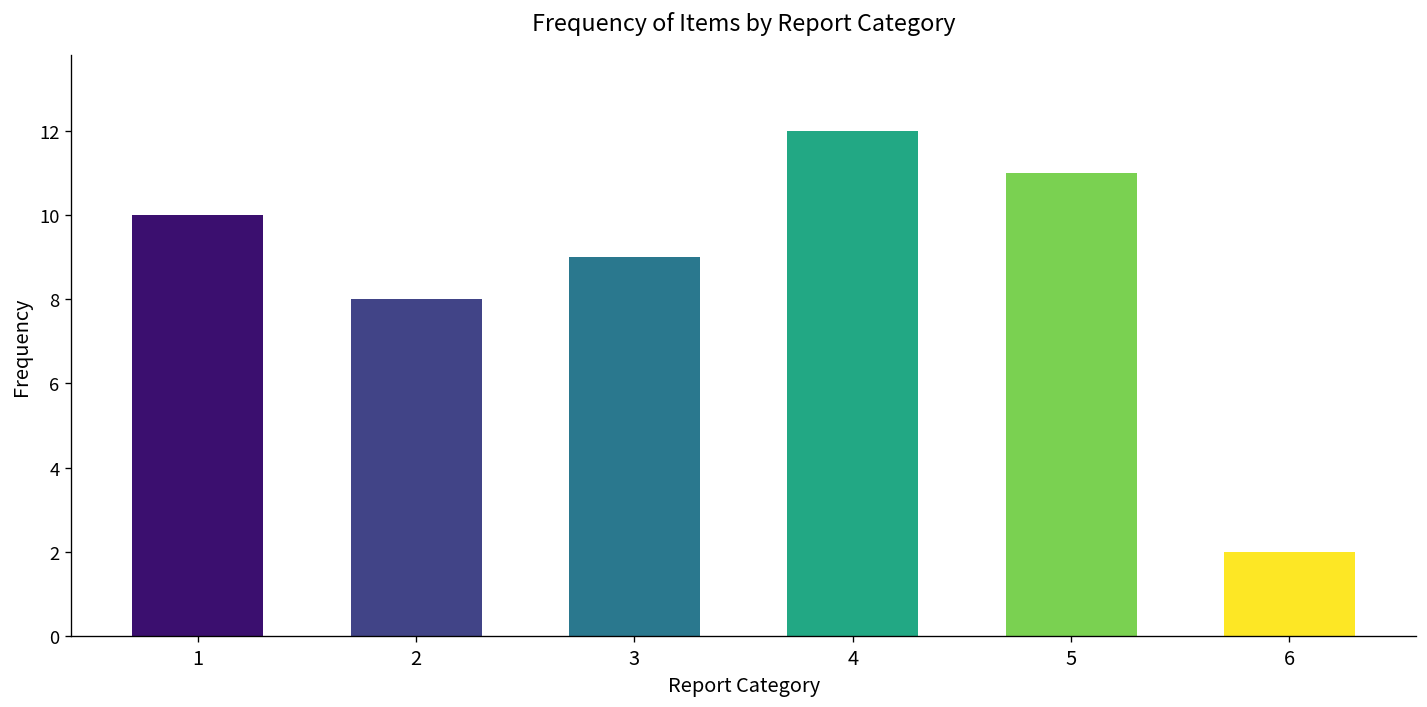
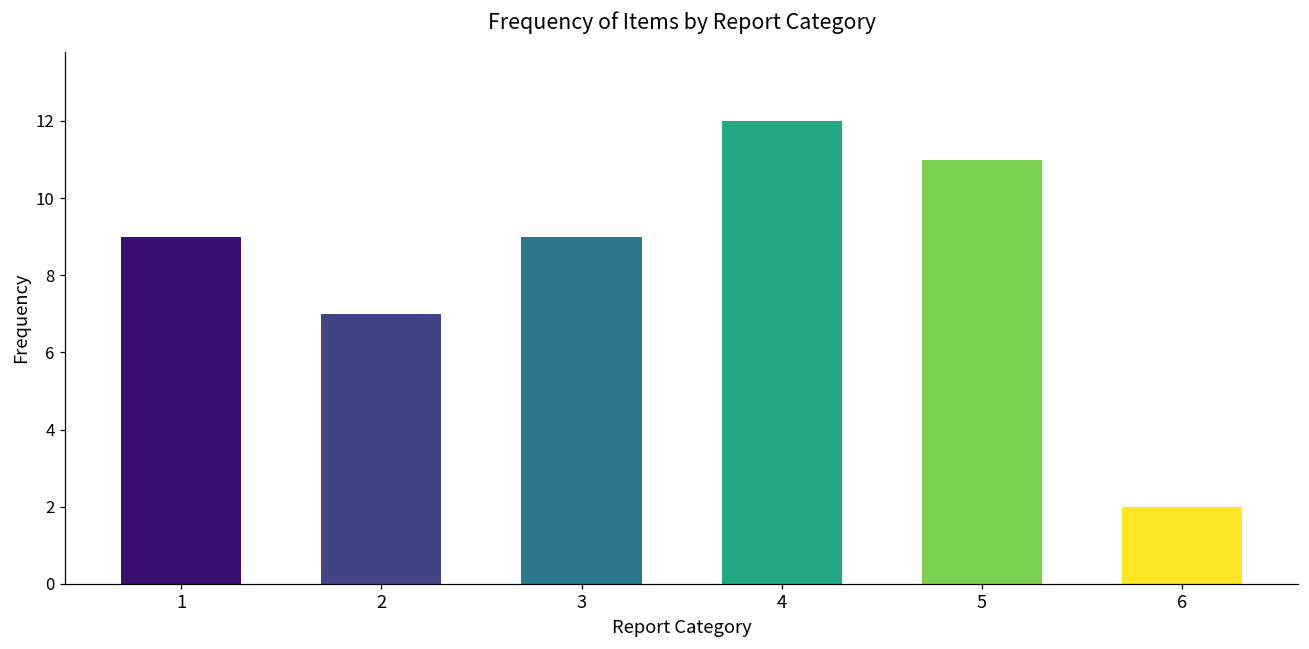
  {
-   "1": 10,
-   "2": 8,
+   "1": 9,
+   "2": 7,
    "3": 9,
    "4": 12,
    "5": 11,
    "6": 2
  }
